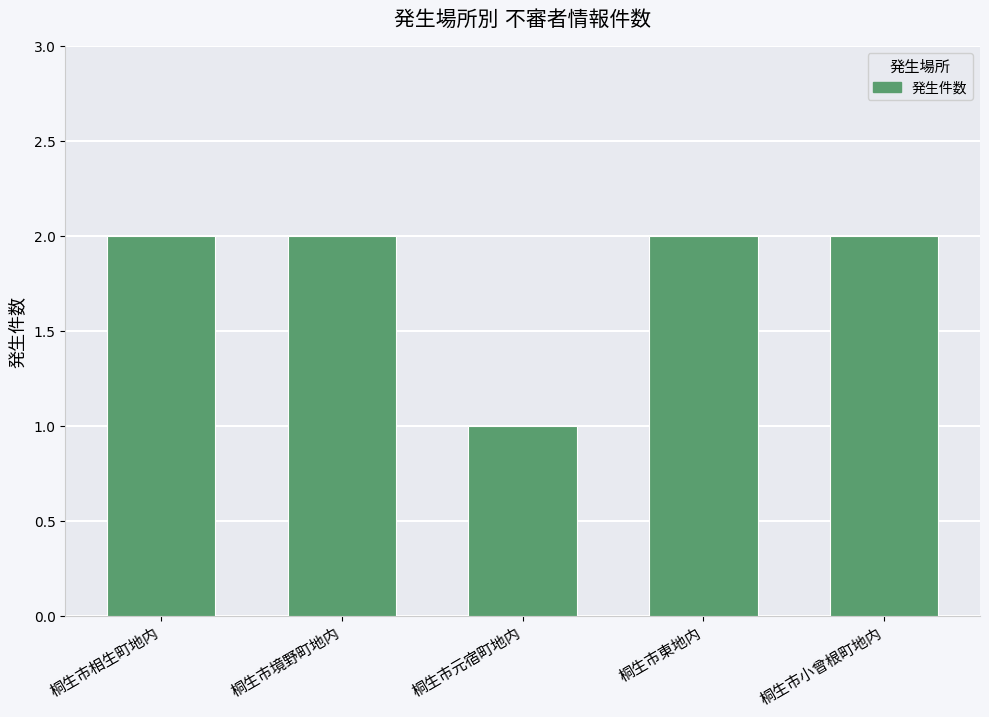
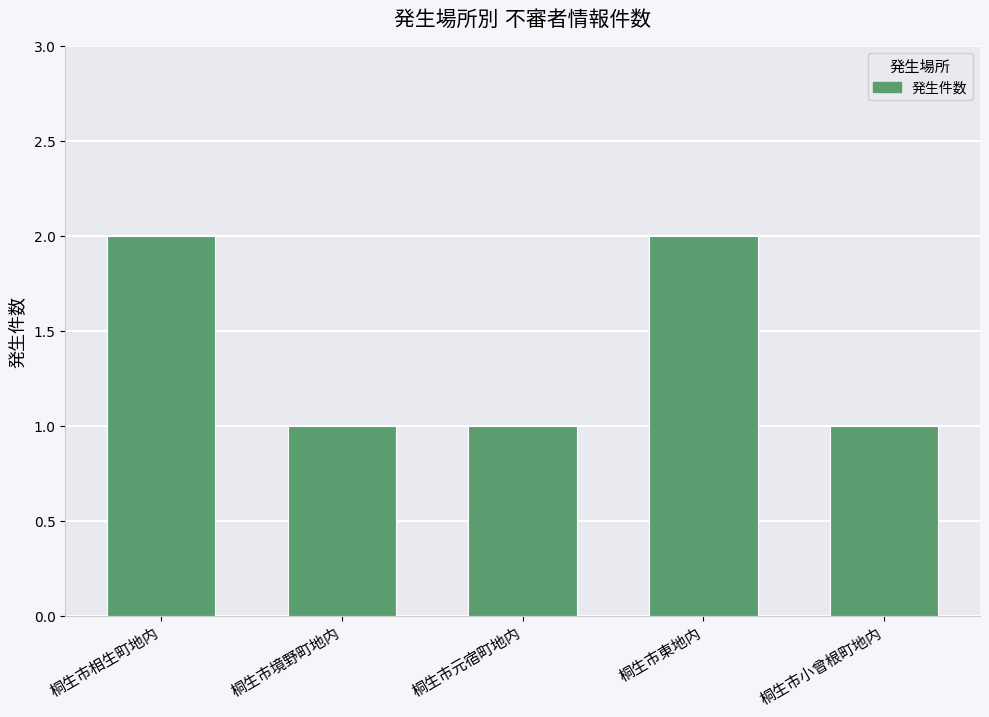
  {
    "桐生市相生町地内": 2,
-   "桐生市境野町地内": 2,
+   "桐生市境野町地内": 1,
    "桐生市元宿町地内": 1,
    "桐生市東地内": 2,
-   "桐生市小曾根町地内": 2
+   "桐生市小曾根町地内": 1
  }
